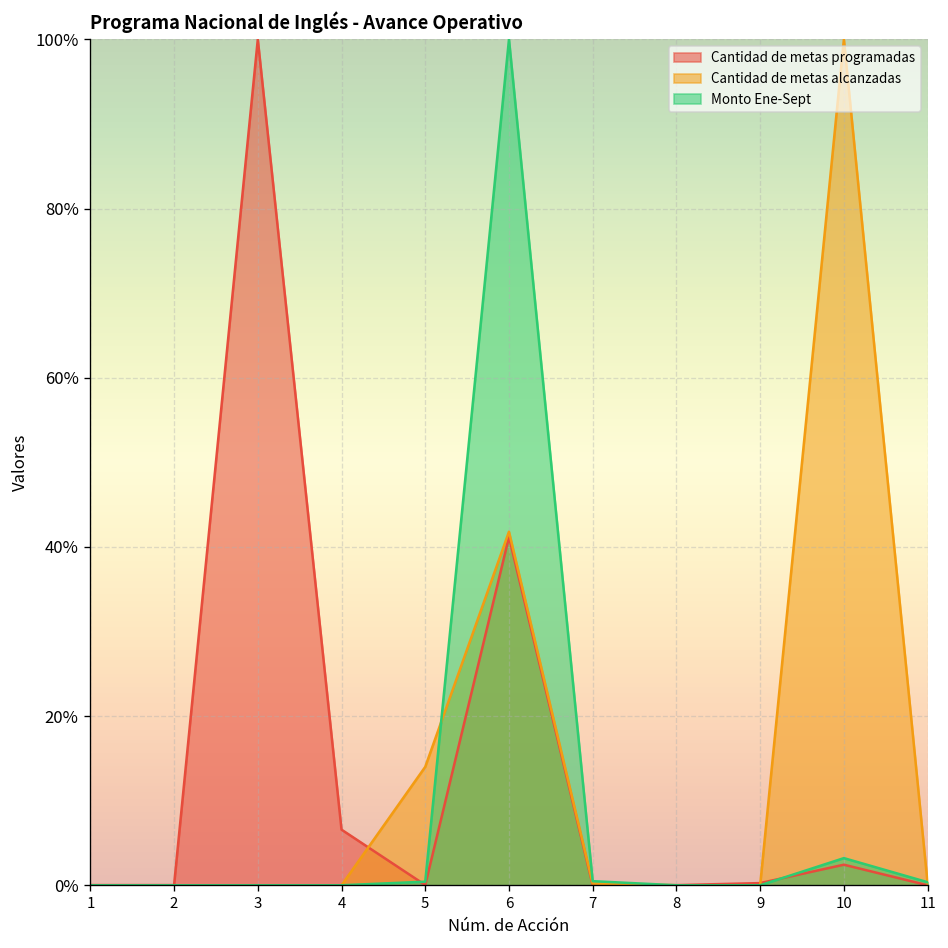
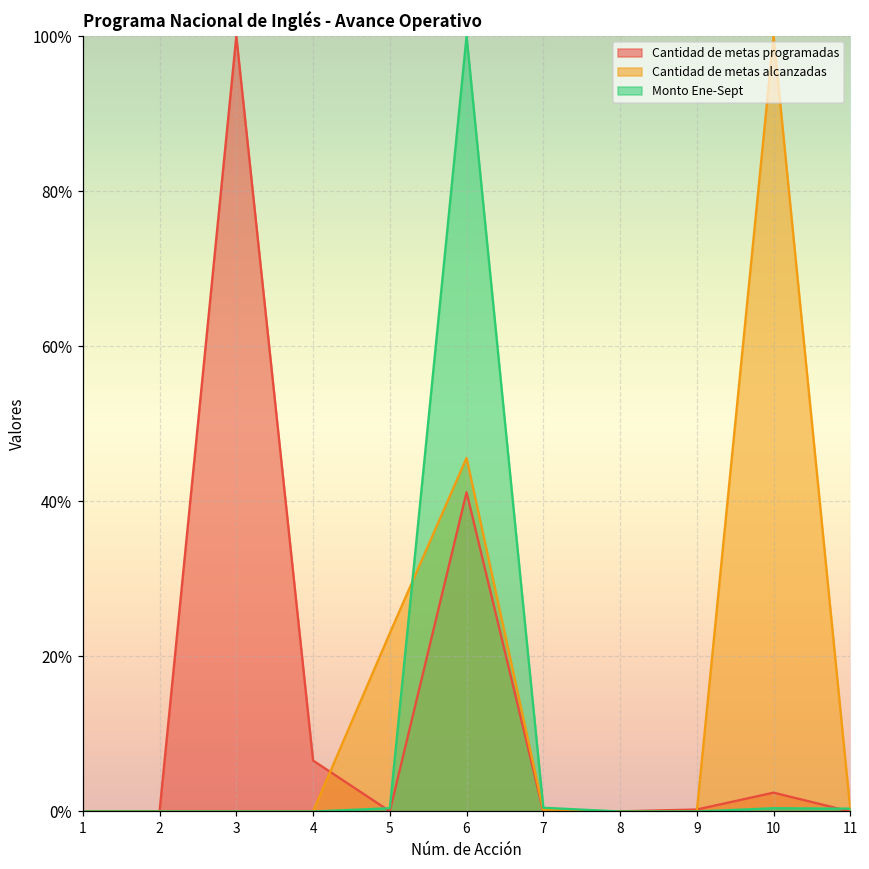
  {
    "Cantidad de metas programadas": {
      "3": "100%",
      "4": "7%",
      "5": "0%",
      "6": "41%",
      "10": "2%"
    },
    "Cantidad de metas alcanzadas": {
-     "5": "14%",
-     "6": "42%",
+     "5": "23%",
+     "6": "46%",
      "10": "100%"
    },
    "Monto Ene-Sept": {
      "5": "0%",
      "6": "100%",
-     "10": "3%"
+     "10": "0%"
    }
  }
